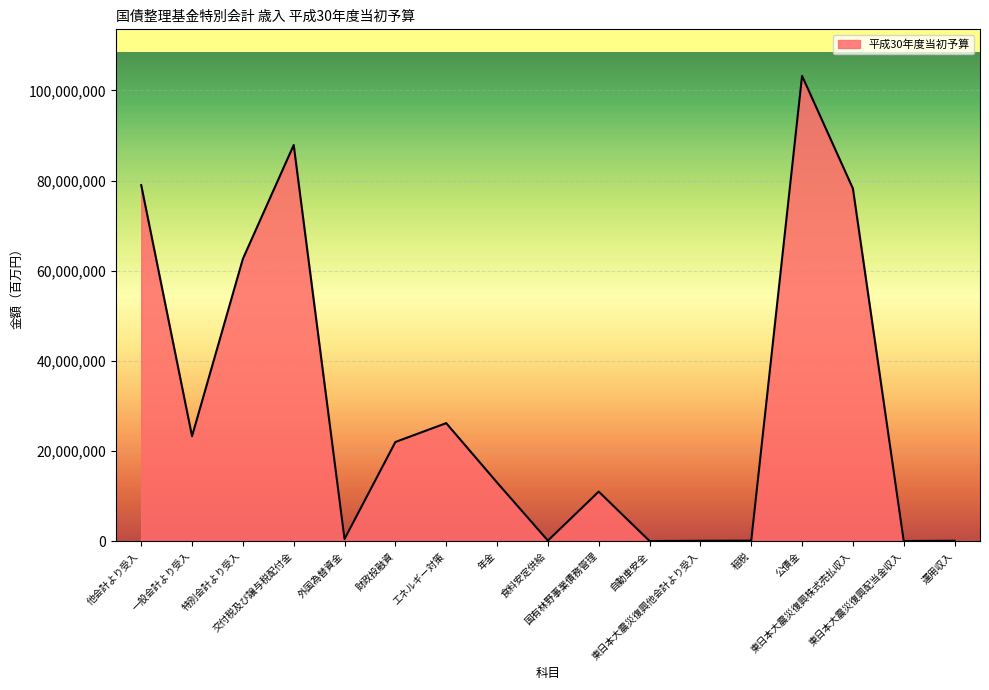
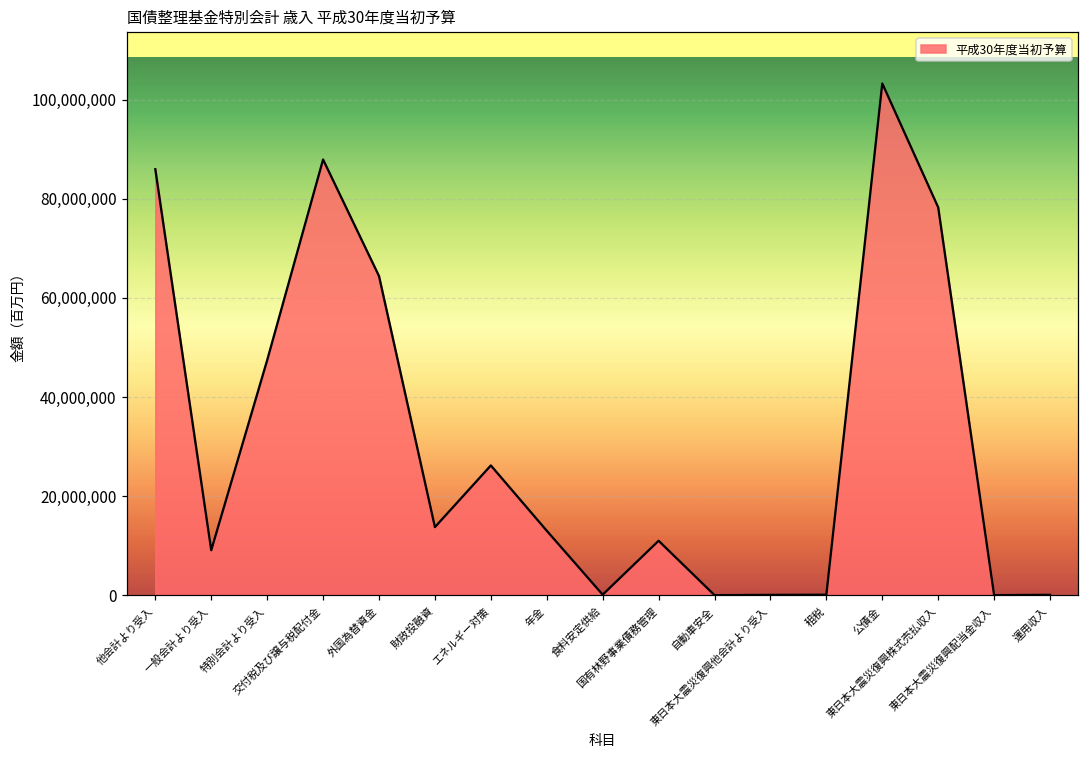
  {
-   "他会計より受入": "79,000,000",
-   "一般会計より受入": "23,000,000",
-   "特別会計より受入": "63,000,000",
+   "他会計より受入": "86,000,000",
+   "一般会計より受入": "9,000,000",
+   "特別会計より受入": "47,000,000",
    "交付税及び譲与税配付金": "88,000,000",
-   "外国為替資金": "0",
-   "財政投融資": "22,000,000",
+   "外国為替資金": "64,000,000",
+   "財政投融資": "14,000,000",
    "エネルギー対策": "26,000,000",
    "年金": "13,000,000",
    "食料安定供給": "0",
    "国有林野事業債務管理": "11,000,000",
    "自動車安全": "0",
    "東日本大震災復興他会計より受入": "0",
    "租税": "0",
    "公債金": "103,000,000",
    "東日本大震災復興株式売払収入": "78,000,000",
    "東日本大震災復興配当金収入": "0",
    "運用収入": "0"
  }
